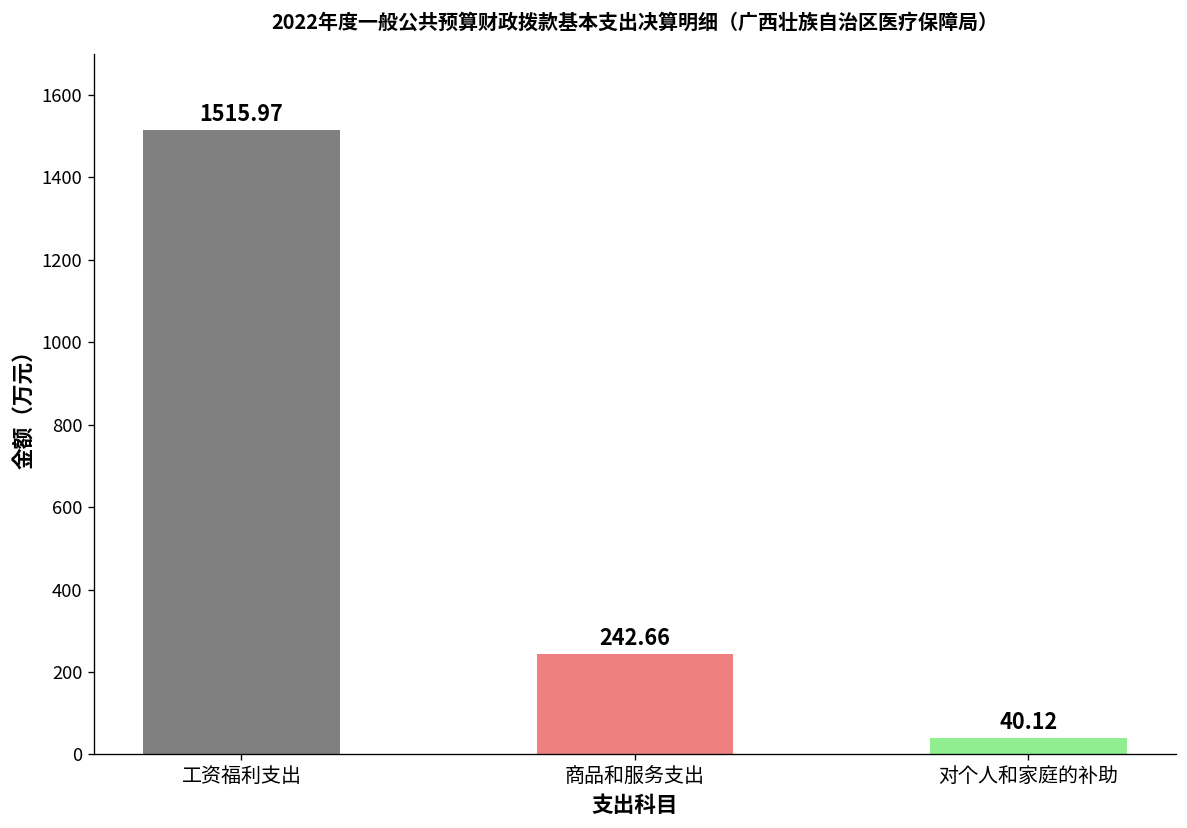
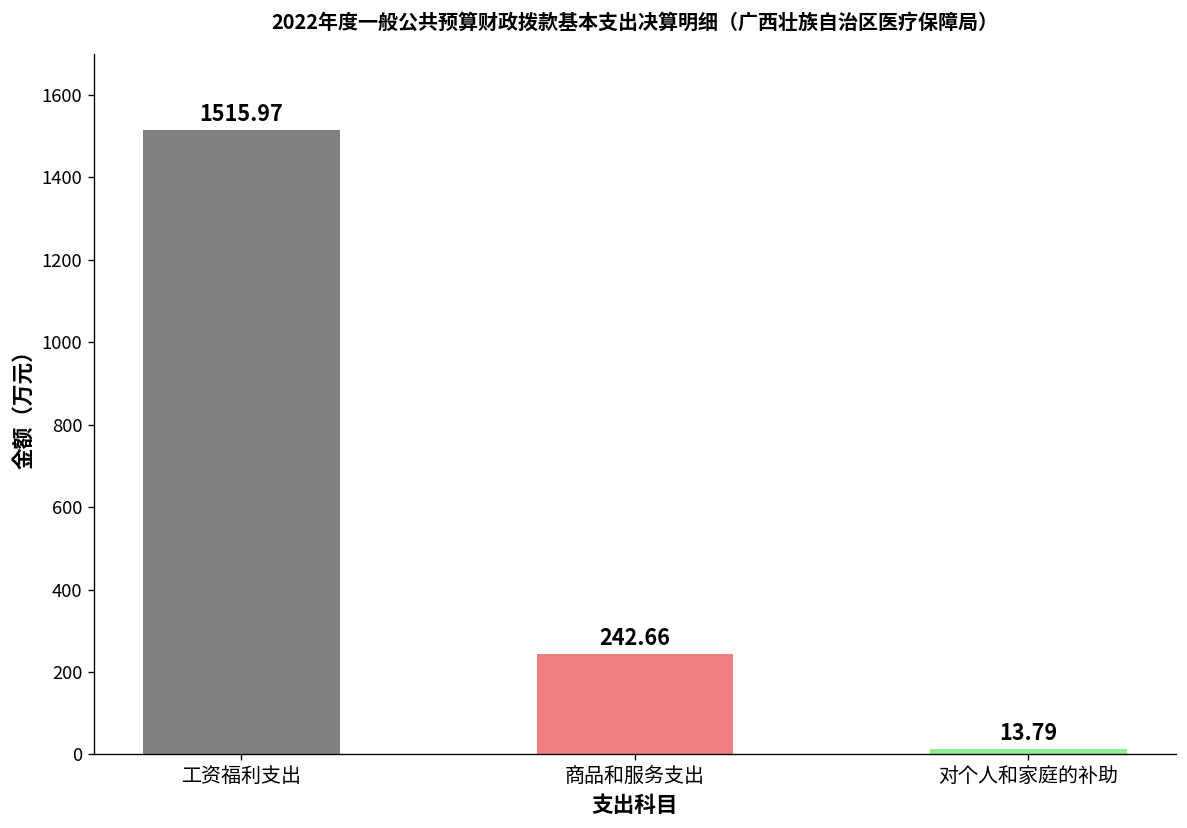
  {
    "工资福利支出": 1515.97,
    "商品和服务支出": 242.66,
-   "对个人和家庭的补助": 40.12
+   "对个人和家庭的补助": 13.79
  }
